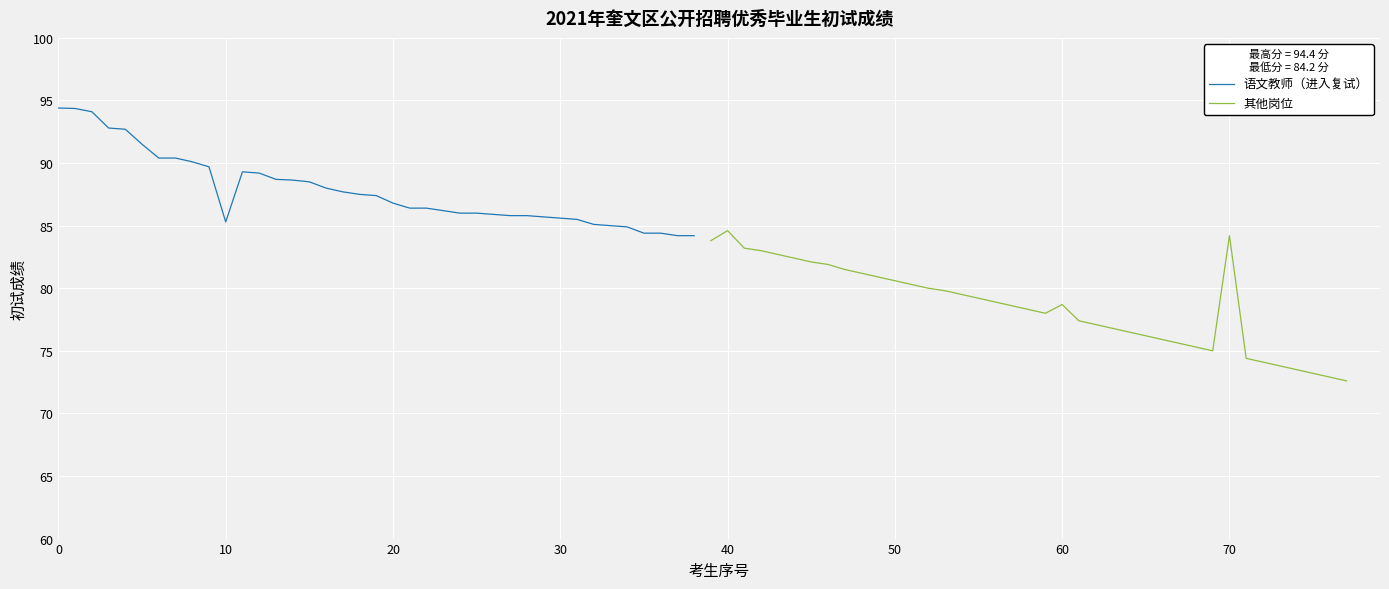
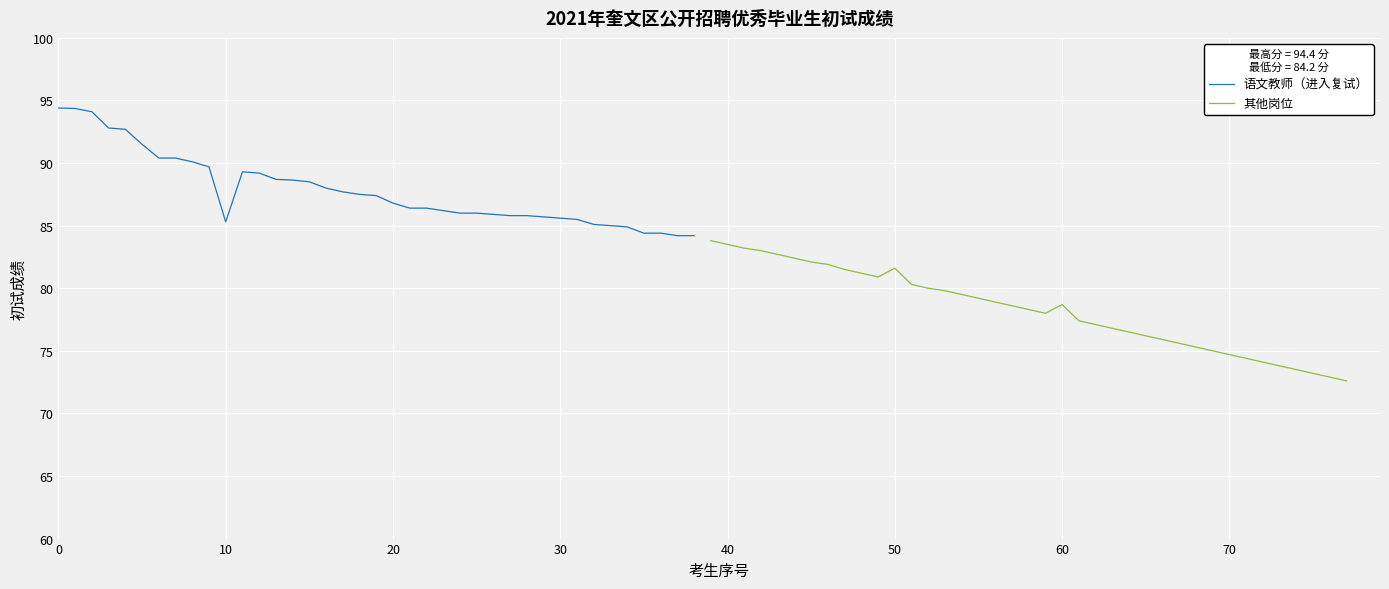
  {
    "语文教师（进入复试）": {
      "0": 94.4,
      "10": 85.3,
      "20": 86.8,
      "30": 85.6
    },
    "其他岗位": {
-     "40": 84.6,
-     "50": 80.6,
+     "40": 83.5,
+     "50": 81.6,
      "60": 78.7,
-     "70": 84.2
+     "70": 74.7
    }
  }
